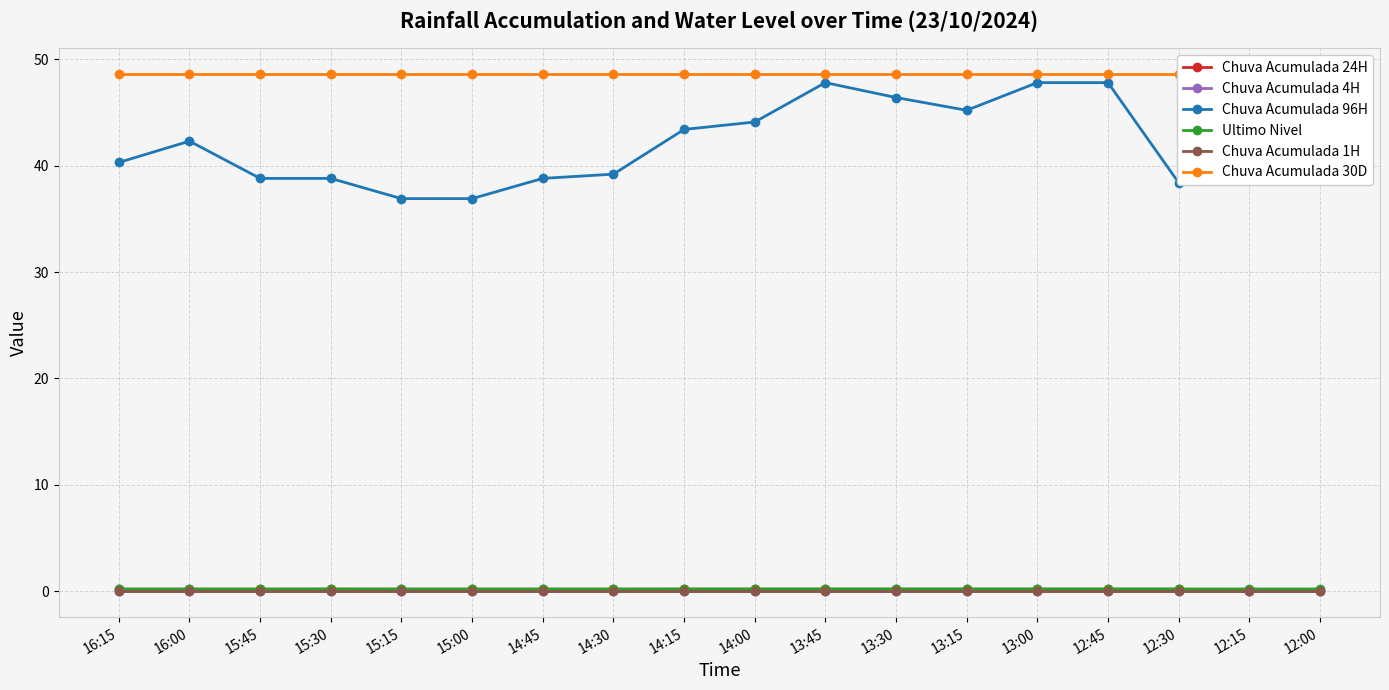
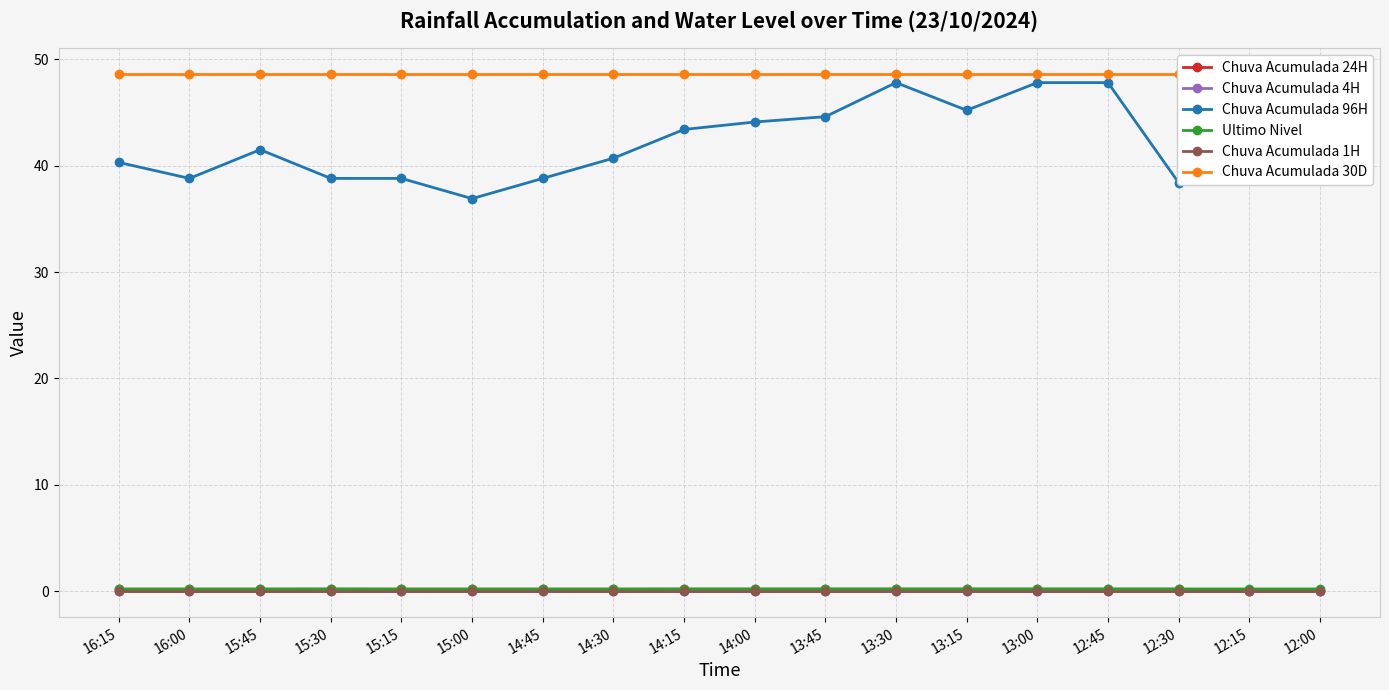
  {
    "Chuva Acumulada 96H": {
      "16:15": 40.3,
-     "16:00": 42.3,
-     "15:45": 38.8,
+     "16:00": 38.8,
+     "15:45": 41.5,
      "15:30": 38.8,
-     "15:15": 36.9,
+     "15:15": 38.8,
      "15:00": 36.9,
      "14:45": 38.8,
-     "14:30": 39.2,
+     "14:30": 40.7,
      "14:15": 43.4,
      "14:00": 44.1,
-     "13:45": 47.8,
-     "13:30": 46.4,
+     "13:45": 44.6,
+     "13:30": 47.8,
      "13:15": 45.2,
      "13:00": 47.8,
      "12:45": 47.8
    },
    "Chuva Acumulada 30D": {
      "16:15": 48.6,
      "16:00": 48.6,
      "15:45": 48.6,
      "15:30": 48.6,
      "15:15": 48.6,
      "15:00": 48.6,
      "14:45": 48.6,
      "14:30": 48.6,
      "14:15": 48.6,
      "14:00": 48.6,
      "13:45": 48.6,
      "13:30": 48.6,
      "13:15": 48.6,
      "13:00": 48.6,
      "12:45": 48.6
    }
  }
